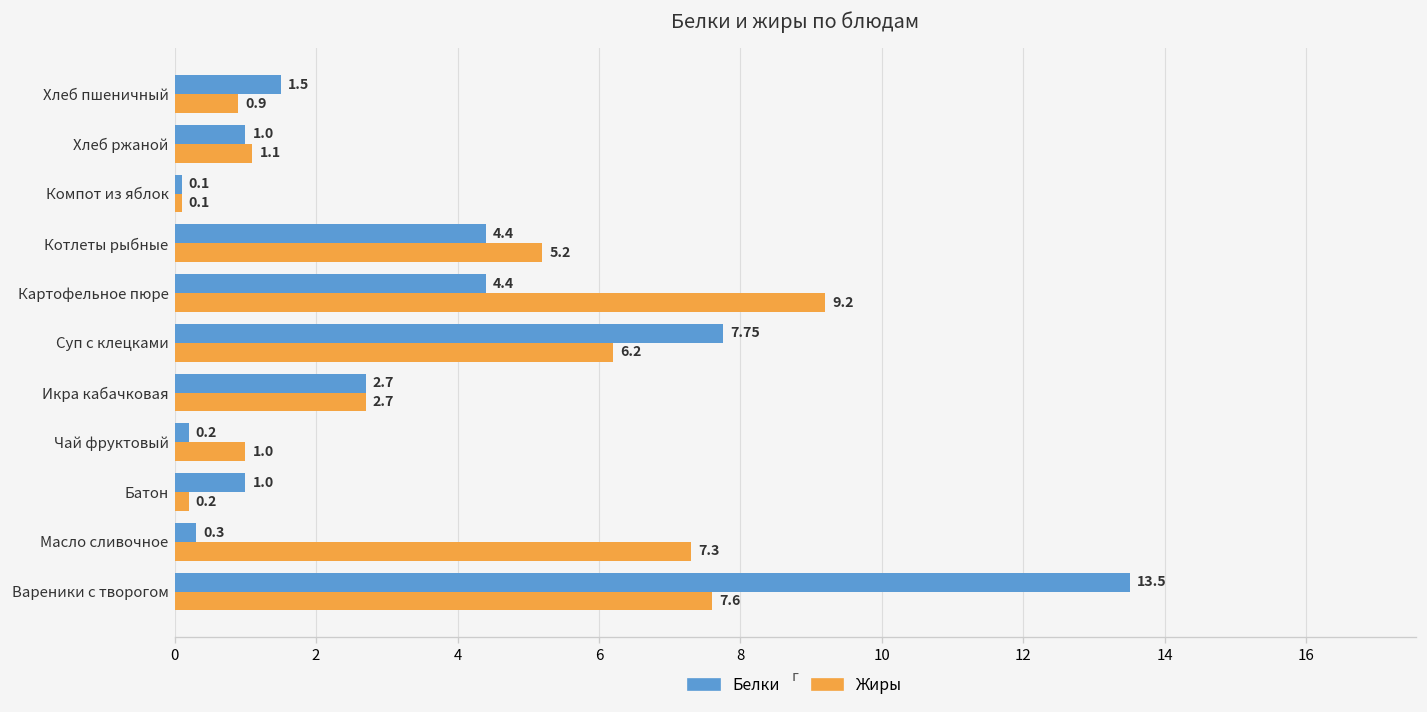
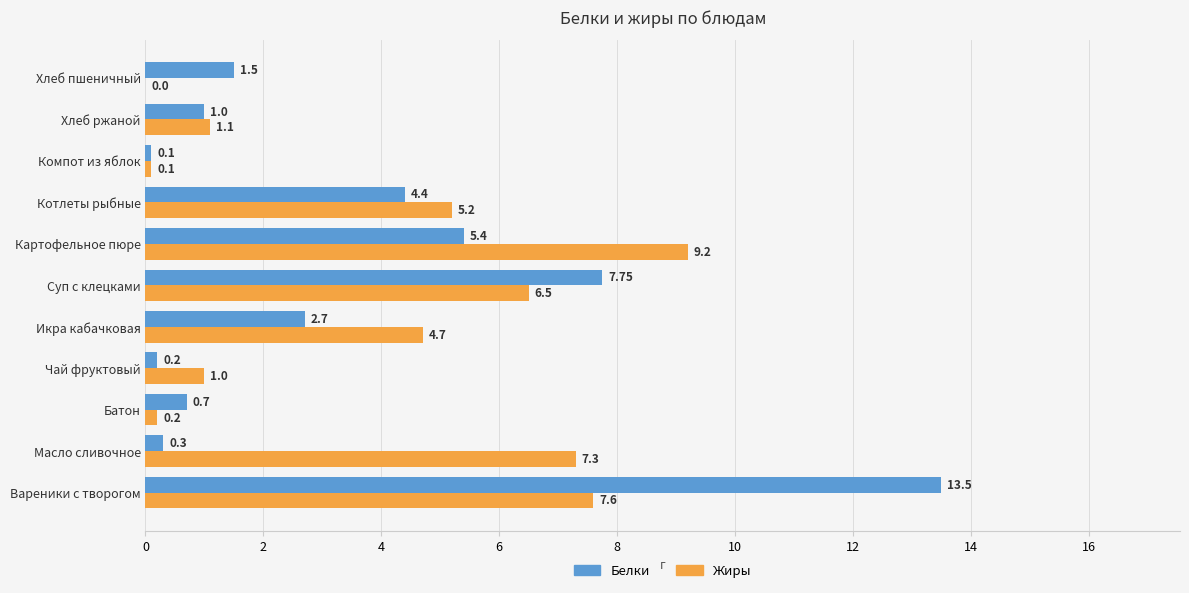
  {
    "Белки": {
      "Хлеб пшеничный": 1.5,
      "Хлеб ржаной": 1.0,
      "Компот из яблок": 0.1,
      "Котлеты рыбные": 4.4,
-     "Картофельное пюре": 4.4,
+     "Картофельное пюре": 5.4,
      "Суп с клецками": 7.75,
      "Икра кабачковая": 2.7,
      "Чай фруктовый": 0.2,
-     "Батон": 1.0,
+     "Батон": 0.7,
      "Масло сливочное": 0.3,
      "Вареники с творогом": 13.5
    },
    "Жиры": {
-     "Хлеб пшеничный": 0.9,
+     "Хлеб пшеничный": 0.0,
      "Хлеб ржаной": 1.1,
      "Компот из яблок": 0.1,
      "Котлеты рыбные": 5.2,
      "Картофельное пюре": 9.2,
-     "Суп с клецками": 6.2,
-     "Икра кабачковая": 2.7,
+     "Суп с клецками": 6.5,
+     "Икра кабачковая": 4.7,
      "Чай фруктовый": 1.0,
      "Батон": 0.2,
      "Масло сливочное": 7.3,
      "Вареники с творогом": 7.6
    }
  }
